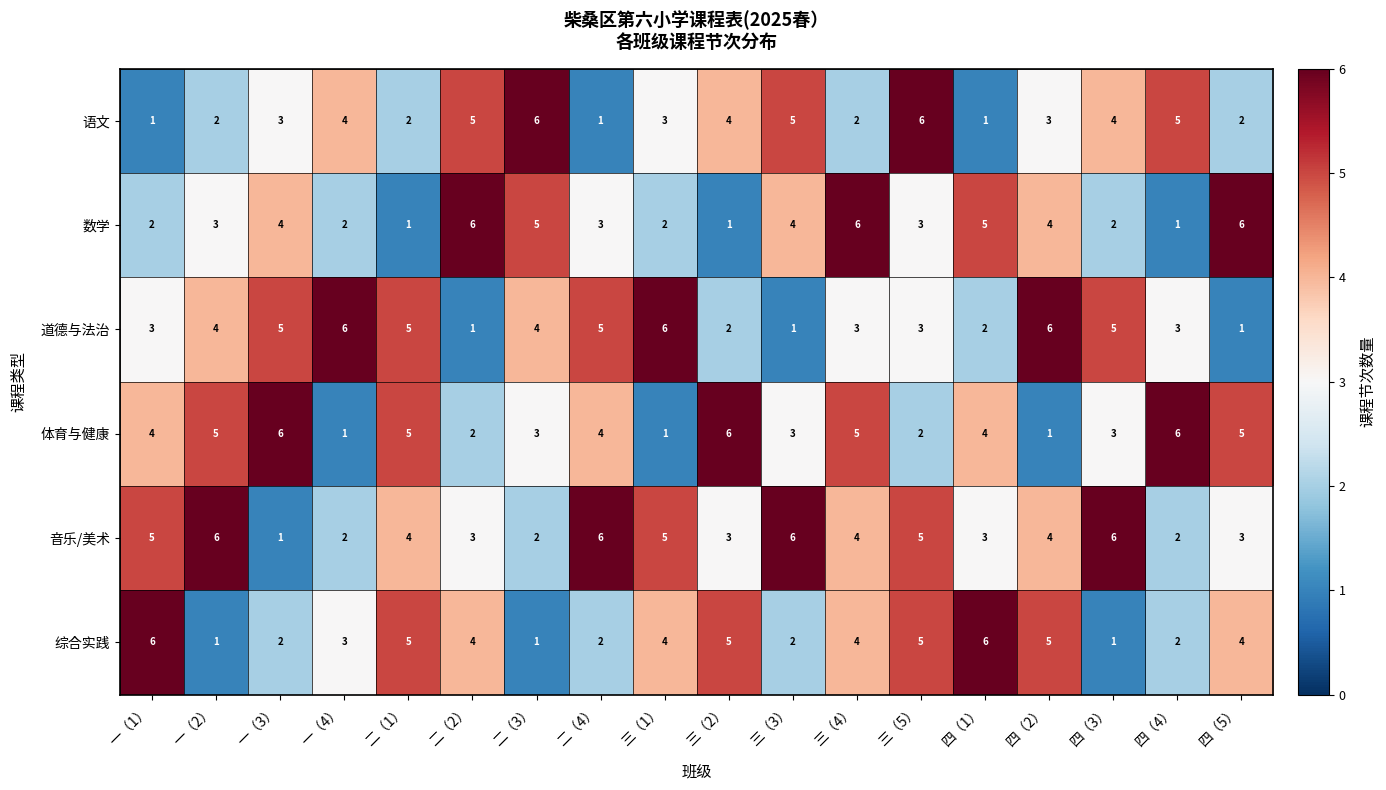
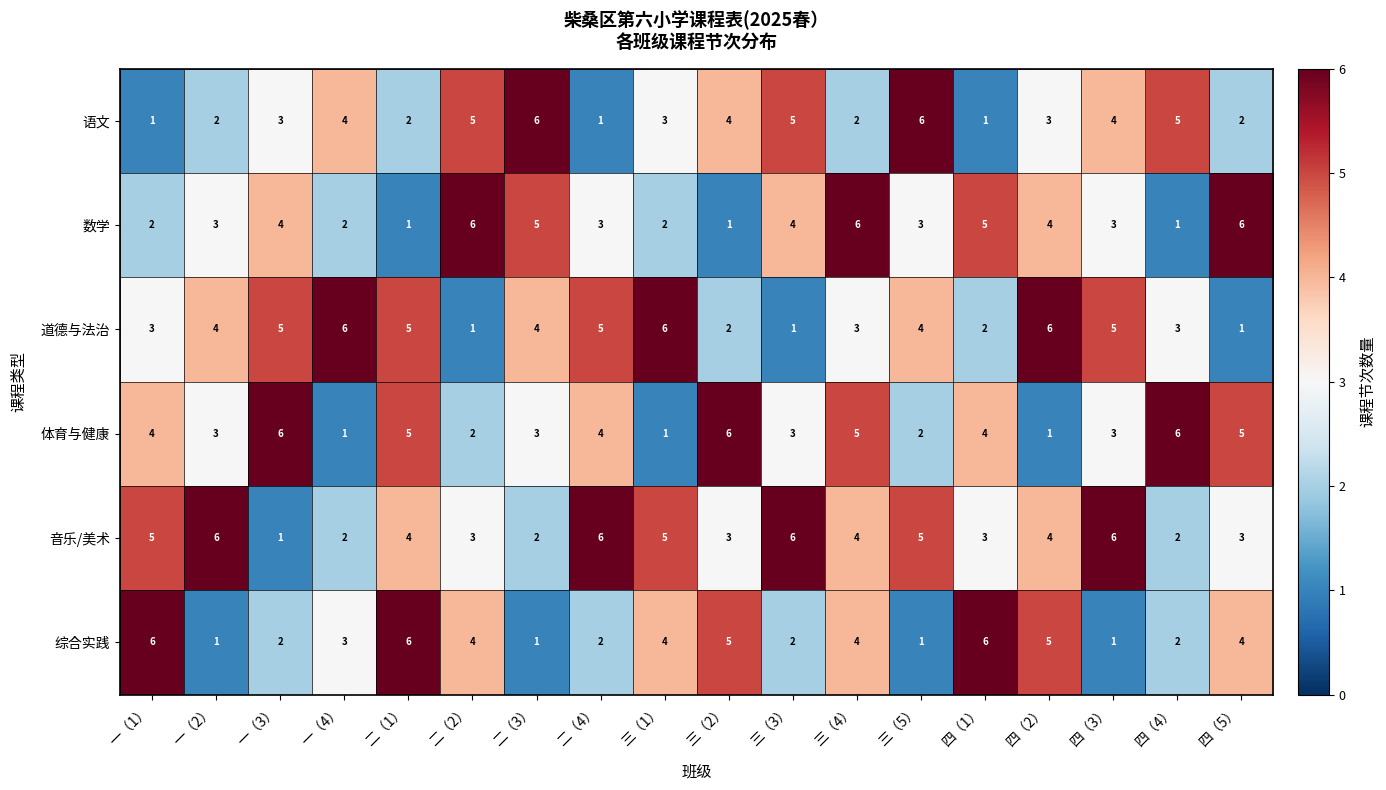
  {
    "语文": {
      "一（1）": 1,
      "一（2）": 2,
      "一（3）": 3,
      "一（4）": 4,
      "二（1）": 2,
      "二（2）": 5,
      "二（3）": 6,
      "二（4）": 1,
      "三（1）": 3,
      "三（2）": 4,
      "三（3）": 5,
      "三（4）": 2,
      "三（5）": 6,
      "四（1）": 1,
      "四（2）": 3,
      "四（3）": 4,
      "四（4）": 5,
      "四（5）": 2
    },
    "数学": {
      "一（1）": 2,
      "一（2）": 3,
      "一（3）": 4,
      "一（4）": 2,
      "二（1）": 1,
      "二（2）": 6,
      "二（3）": 5,
      "二（4）": 3,
      "三（1）": 2,
      "三（2）": 1,
      "三（3）": 4,
      "三（4）": 6,
      "三（5）": 3,
      "四（1）": 5,
      "四（2）": 4,
-     "四（3）": 2,
+     "四（3）": 3,
      "四（4）": 1,
      "四（5）": 6
    },
    "道德与法治": {
      "一（1）": 3,
      "一（2）": 4,
      "一（3）": 5,
      "一（4）": 6,
      "二（1）": 5,
      "二（2）": 1,
      "二（3）": 4,
      "二（4）": 5,
      "三（1）": 6,
      "三（2）": 2,
      "三（3）": 1,
      "三（4）": 3,
-     "三（5）": 3,
+     "三（5）": 4,
      "四（1）": 2,
      "四（2）": 6,
      "四（3）": 5,
      "四（4）": 3,
      "四（5）": 1
    },
    "体育与健康": {
      "一（1）": 4,
-     "一（2）": 5,
+     "一（2）": 3,
      "一（3）": 6,
      "一（4）": 1,
      "二（1）": 5,
      "二（2）": 2,
      "二（3）": 3,
      "二（4）": 4,
      "三（1）": 1,
      "三（2）": 6,
      "三（3）": 3,
      "三（4）": 5,
      "三（5）": 2,
      "四（1）": 4,
      "四（2）": 1,
      "四（3）": 3,
      "四（4）": 6,
      "四（5）": 5
    },
    "音乐/美术": {
      "一（1）": 5,
      "一（2）": 6,
      "一（3）": 1,
      "一（4）": 2,
      "二（1）": 4,
      "二（2）": 3,
      "二（3）": 2,
      "二（4）": 6,
      "三（1）": 5,
      "三（2）": 3,
      "三（3）": 6,
      "三（4）": 4,
      "三（5）": 5,
      "四（1）": 3,
      "四（2）": 4,
      "四（3）": 6,
      "四（4）": 2,
      "四（5）": 3
    },
    "综合实践": {
      "一（1）": 6,
      "一（2）": 1,
      "一（3）": 2,
      "一（4）": 3,
-     "二（1）": 5,
+     "二（1）": 6,
      "二（2）": 4,
      "二（3）": 1,
      "二（4）": 2,
      "三（1）": 4,
      "三（2）": 5,
      "三（3）": 2,
      "三（4）": 4,
-     "三（5）": 5,
+     "三（5）": 1,
      "四（1）": 6,
      "四（2）": 5,
      "四（3）": 1,
      "四（4）": 2,
      "四（5）": 4
    }
  }
